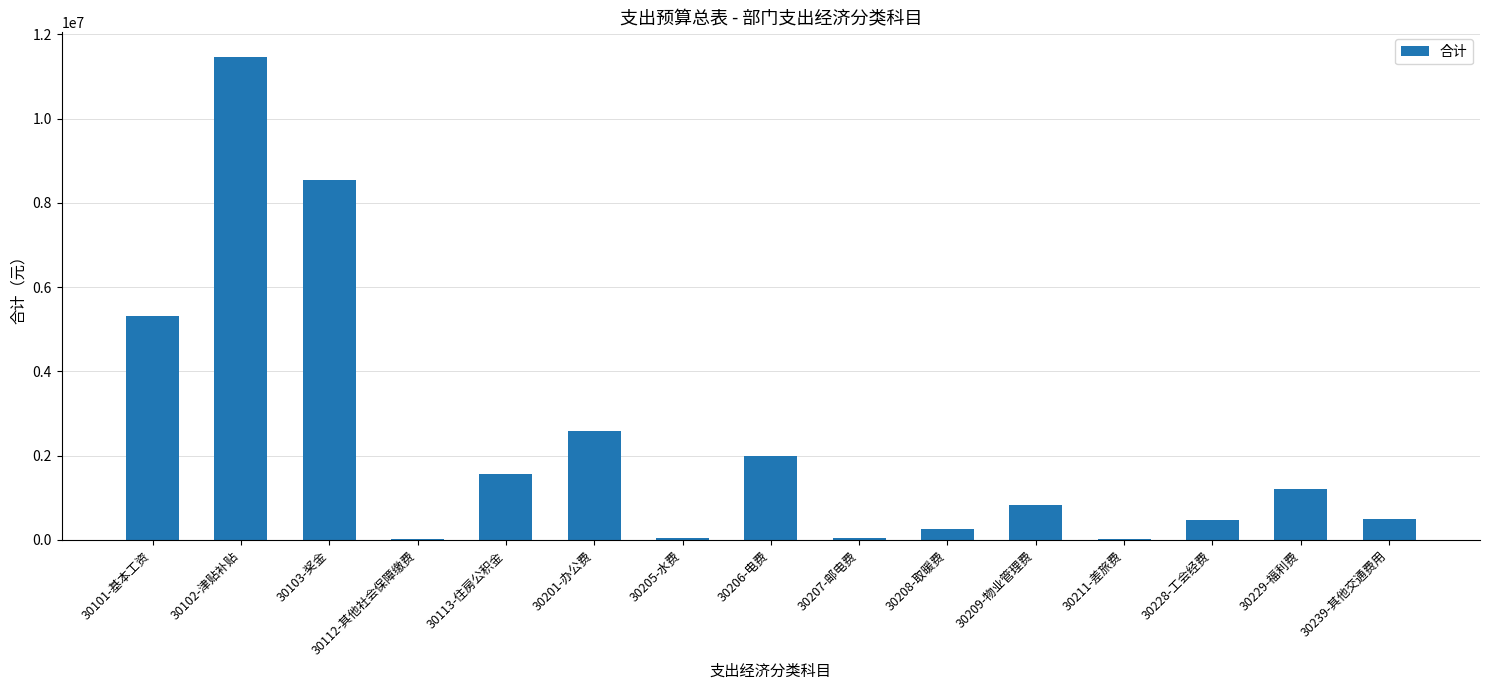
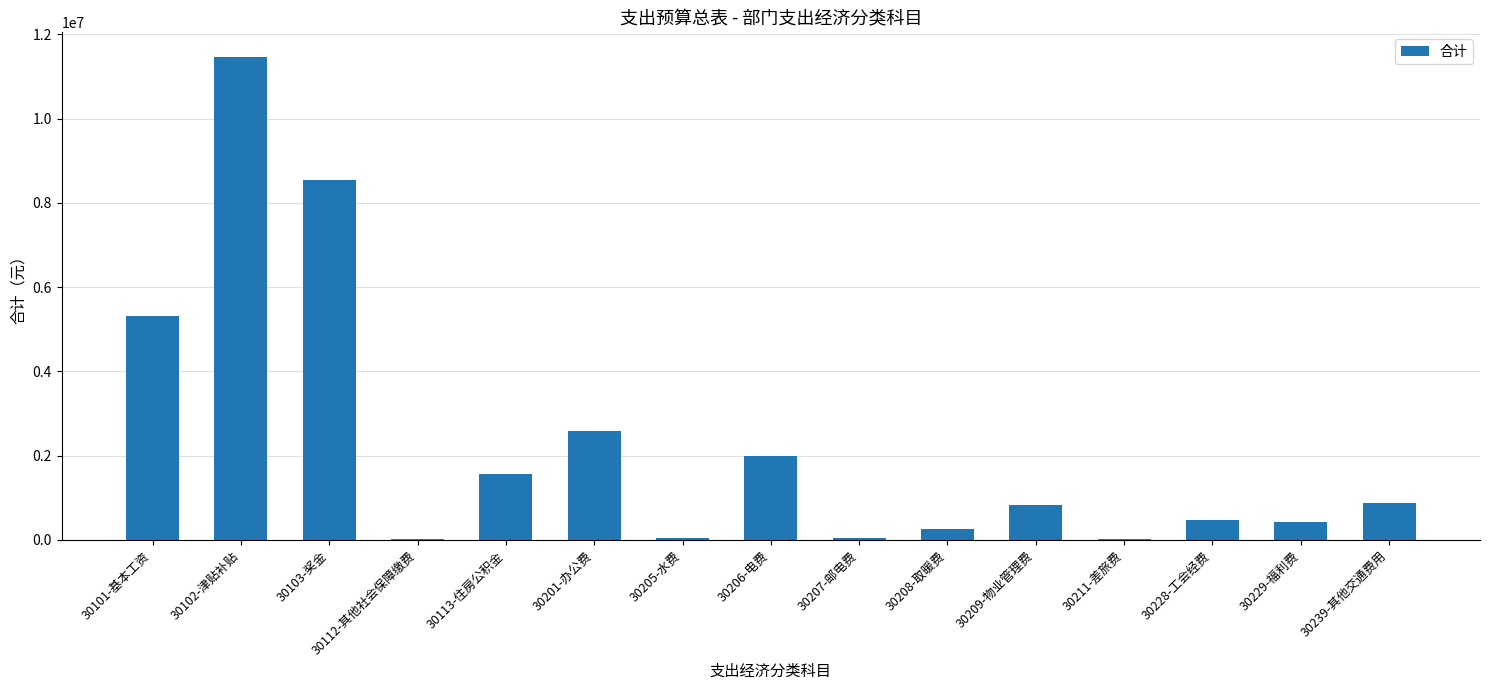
  {
    "30101-基本工资": 5300000,
    "30102-津贴补贴": 11500000,
    "30103-奖金": 8600000,
    "30113-住房公积金": 1600000,
    "30201-办公费": 2600000,
    "30206-电费": 2000000,
    "30208-取暖费": 300000,
    "30209-物业管理费": 800000,
    "30228-工会经费": 500000,
-   "30229-福利费": 1200000,
-   "30239-其他交通费用": 500000
+   "30229-福利费": 400000,
+   "30239-其他交通费用": 900000
  }
